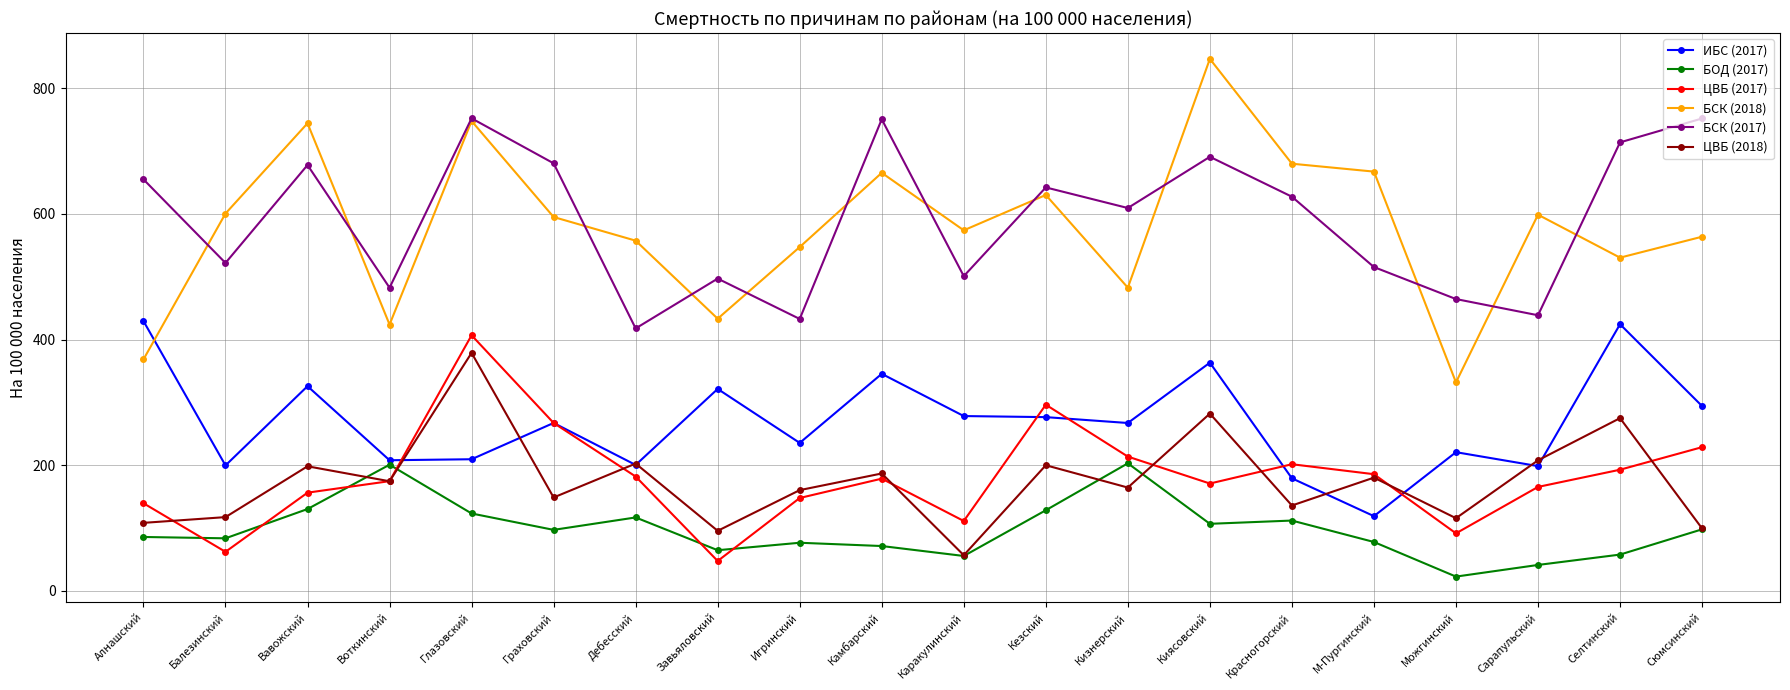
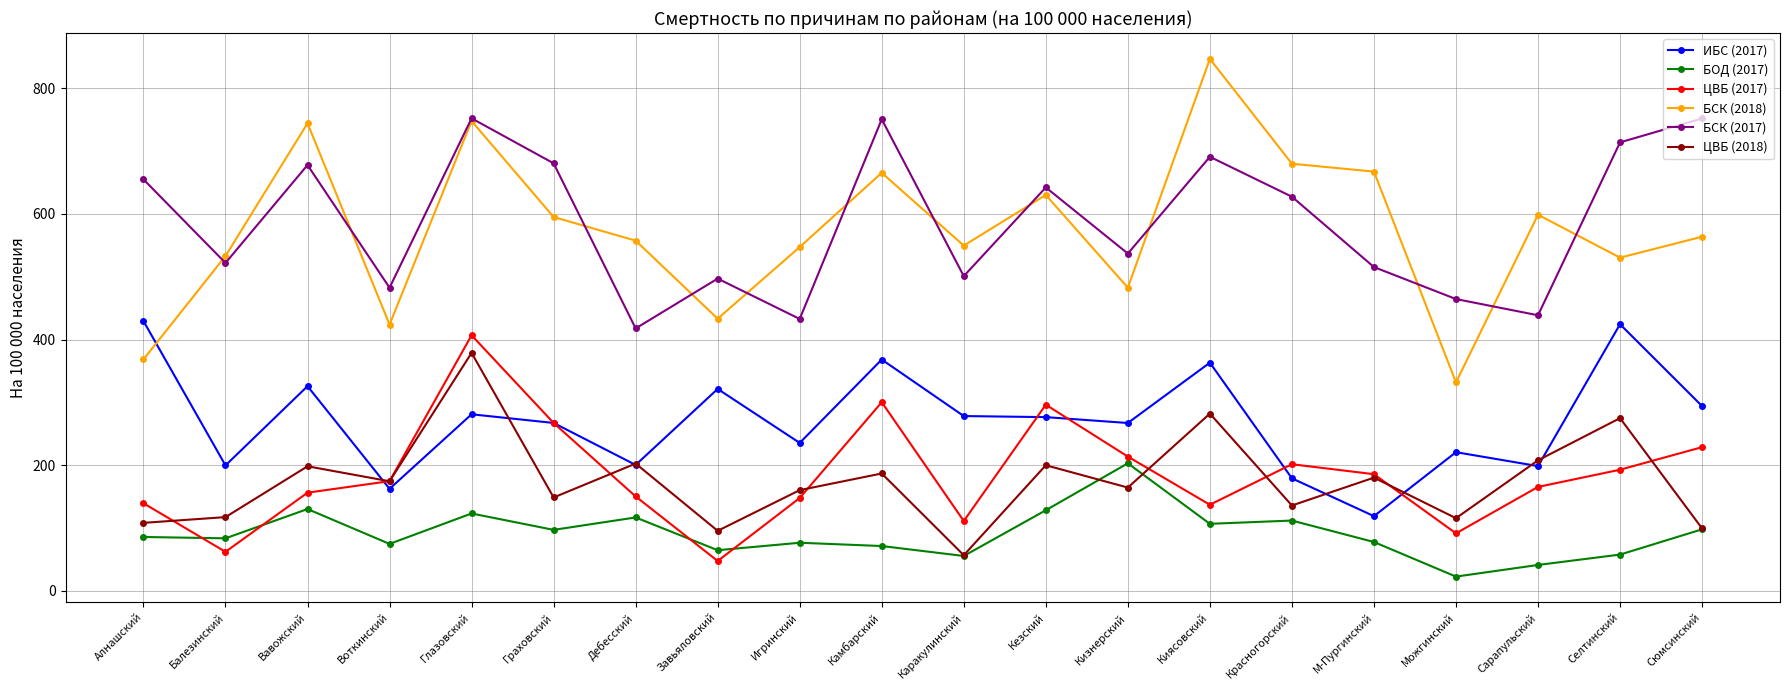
  {
    "ИБС (2017)": {
      "Алнашский": 430,
      "Балезинский": 200,
      "Вавожский": 330,
-     "Воткинский": 210,
-     "Глазовский": 210,
+     "Воткинский": 160,
+     "Глазовский": 280,
      "Завьяловский": 320,
      "Игринский": 240,
-     "Камбарский": 350,
+     "Камбарский": 370,
      "Каракулинский": 280,
      "Кезский": 280,
      "Кизнерский": 270,
      "Киясовский": 360,
      "Красногорский": 180,
      "М-Пургинский": 120,
      "Можгинский": 220,
      "Сарапульский": 200,
      "Селтинский": 420,
      "Сюмсинский": 290
    },
    "БОД (2017)": {
      "Алнашский": 90,
      "Балезинский": 80,
      "Вавожский": 130,
-     "Воткинский": 200,
+     "Воткинский": 70,
      "Глазовский": 120,
      "Граховский": 100,
      "Дебесский": 120,
      "Завьяловский": 60,
      "Игринский": 80,
      "Камбарский": 70,
      "Кезский": 130,
      "Кизнерский": 200,
      "Киясовский": 110,
      "Красногорский": 110,
      "М-Пургинский": 80,
      "Можгинский": 20,
      "Сарапульский": 40,
      "Селтинский": 60
    },
    "ЦВБ (2017)": {
      "Алнашский": 140,
      "Балезинский": 60,
      "Вавожский": 160,
      "Глазовский": 410,
-     "Дебесский": 180,
+     "Дебесский": 150,
      "Завьяловский": 50,
      "Игринский": 150,
-     "Камбарский": 180,
+     "Камбарский": 300,
      "Каракулинский": 110,
      "Кезский": 300,
      "Кизнерский": 210,
-     "Киясовский": 170,
+     "Киясовский": 140,
      "Красногорский": 200,
      "М-Пургинский": 190,
      "Можгинский": 90,
      "Сарапульский": 170,
      "Селтинский": 190,
      "Сюмсинский": 230
    },
    "БСК (2018)": {
      "Алнашский": 370,
-     "Балезинский": 600,
+     "Балезинский": 530,
      "Вавожский": 740,
      "Воткинский": 420,
      "Глазовский": 750,
      "Граховский": 590,
      "Дебесский": 560,
      "Завьяловский": 430,
      "Игринский": 550,
      "Камбарский": 670,
-     "Каракулинский": 570,
+     "Каракулинский": 550,
      "Кезский": 630,
      "Кизнерский": 480,
      "Киясовский": 850,
      "Красногорский": 680,
      "М-Пургинский": 670,
      "Можгинский": 330,
      "Сарапульский": 600,
      "Селтинский": 530,
      "Сюмсинский": 560
    },
    "БСК (2017)": {
      "Алнашский": 650,
      "Балезинский": 520,
      "Вавожский": 680,
      "Воткинский": 480,
      "Глазовский": 750,
      "Граховский": 680,
      "Дебесский": 420,
      "Завьяловский": 500,
      "Игринский": 430,
      "Камбарский": 750,
      "Каракулинский": 500,
      "Кезский": 640,
-     "Кизнерский": 610,
+     "Кизнерский": 540,
      "Киясовский": 690,
      "Красногорский": 630,
      "М-Пургинский": 520,
      "Можгинский": 460,
      "Сарапульский": 440,
      "Селтинский": 710
    },
    "ЦВБ (2018)": {
      "Алнашский": 110,
      "Балезинский": 120,
      "Вавожский": 200,
      "Глазовский": 380,
      "Граховский": 150,
      "Завьяловский": 100,
      "Игринский": 160,
      "Камбарский": 190,
      "Кезский": 200,
      "Кизнерский": 160,
      "Киясовский": 280,
      "Красногорский": 140,
      "М-Пургинский": 180,
      "Можгинский": 120,
      "Сарапульский": 210,
      "Селтинский": 270
    }
  }
